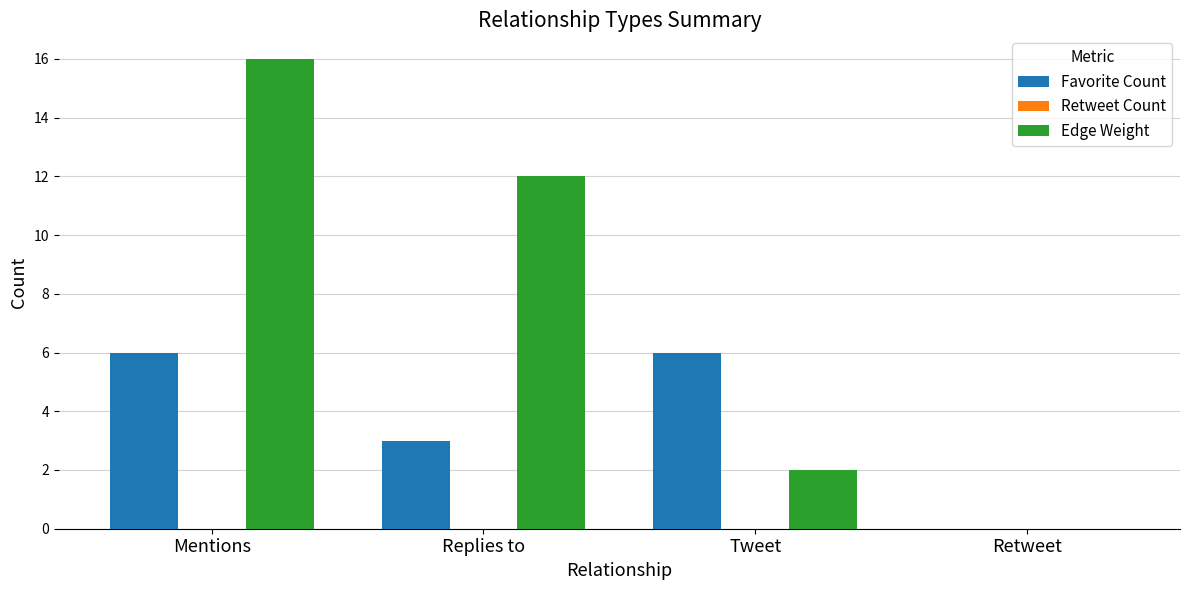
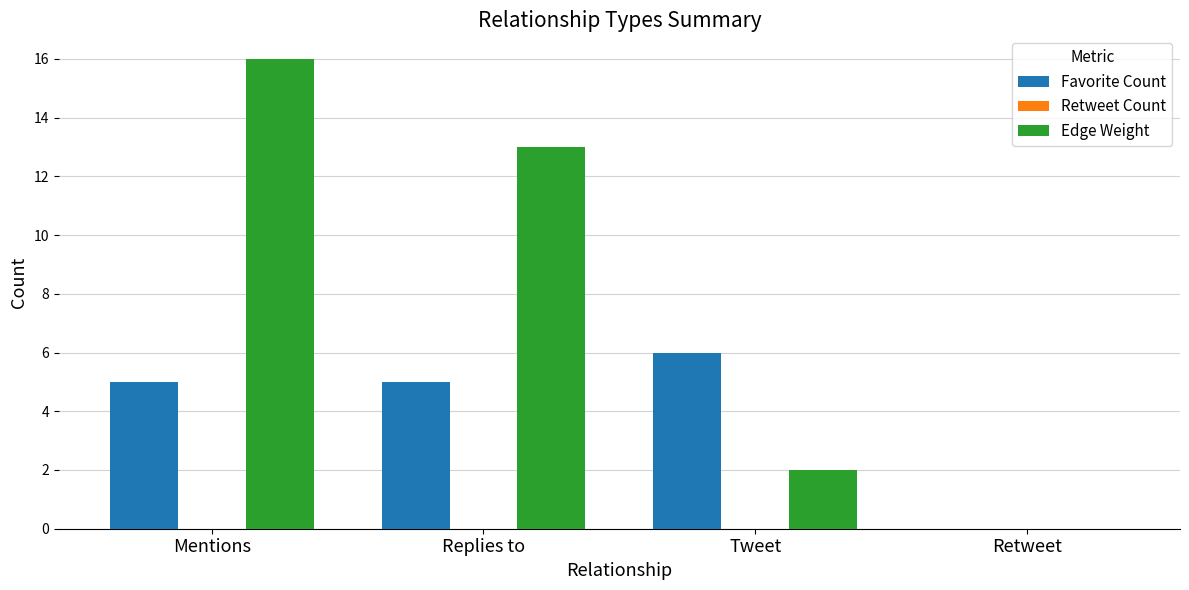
  {
    "Favorite Count": {
-     "Mentions": 6,
-     "Replies to": 3,
+     "Mentions": 5,
+     "Replies to": 5,
      "Tweet": 6,
      "Retweet": 0
    },
    "Retweet Count": {
      "Mentions": 0,
      "Replies to": 0,
      "Tweet": 0,
      "Retweet": 0
    },
    "Edge Weight": {
      "Mentions": 16,
-     "Replies to": 12,
+     "Replies to": 13,
      "Tweet": 2,
      "Retweet": 0
    }
  }
